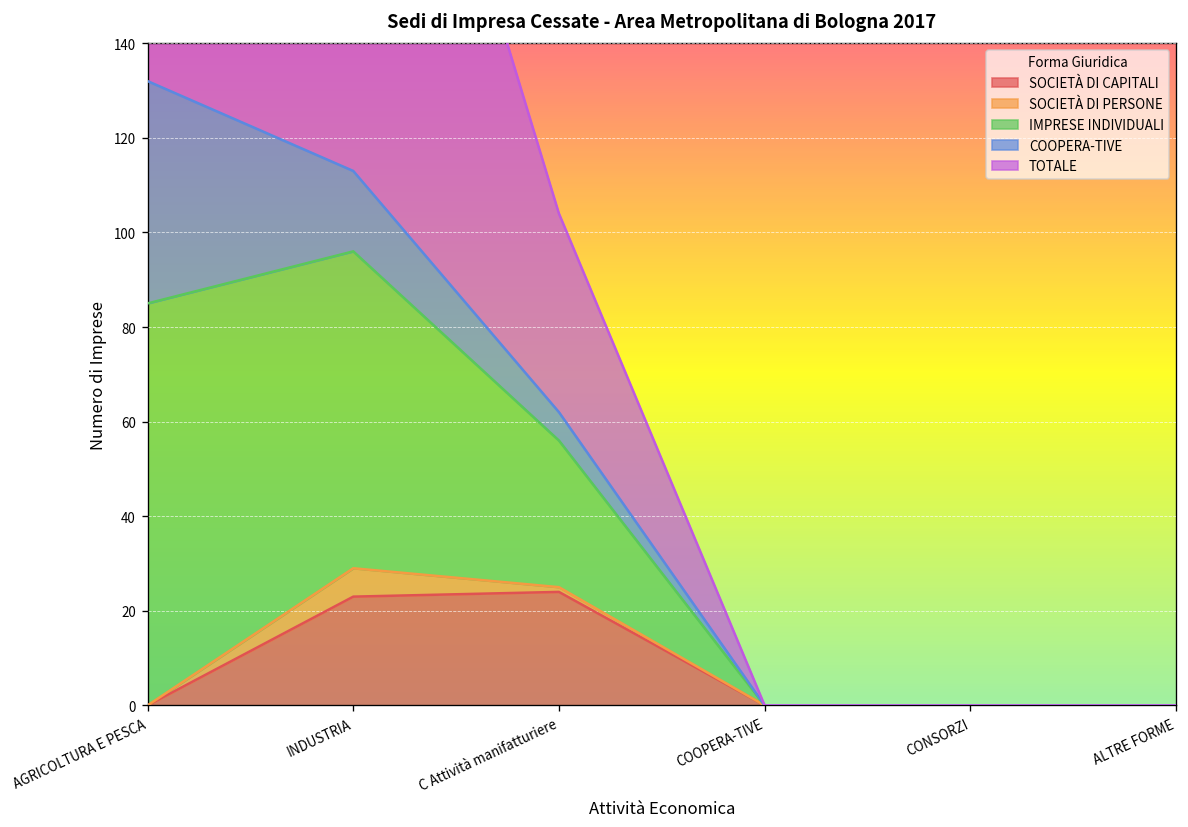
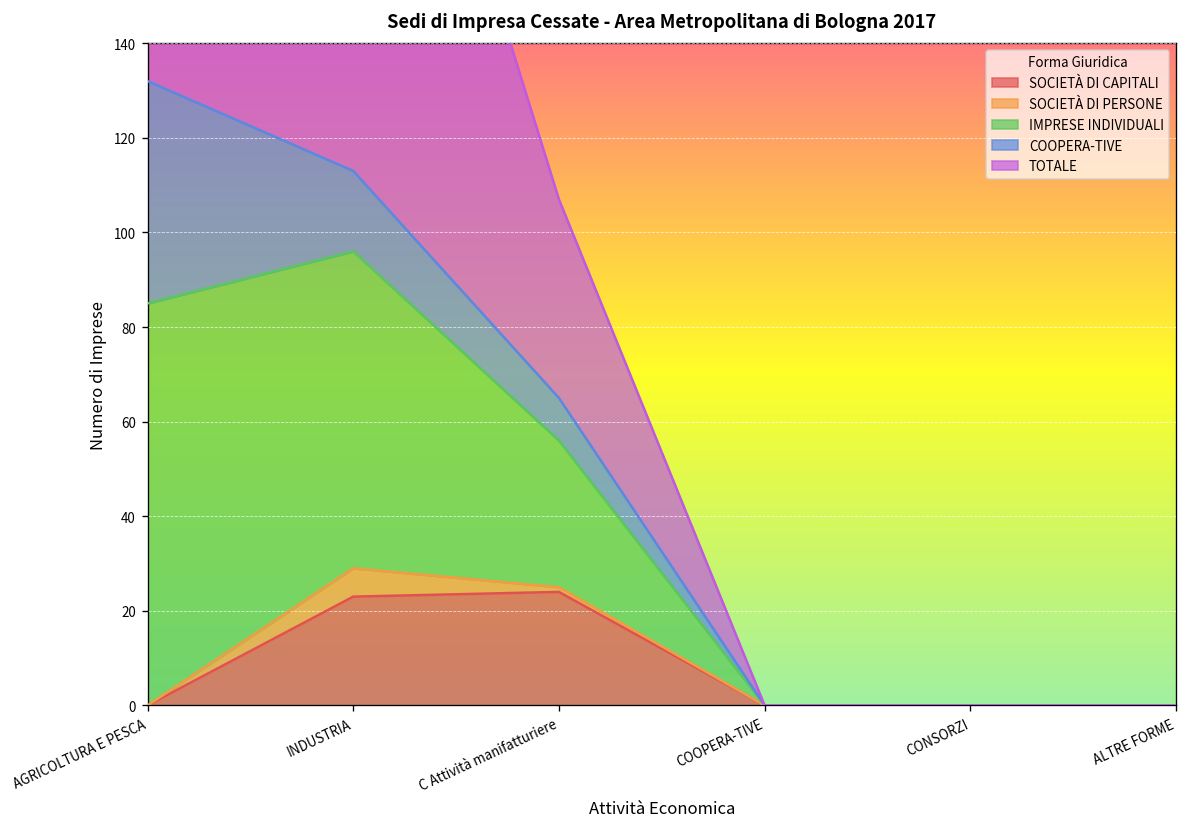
  {
    "SOCIETÀ DI CAPITALI": {
      "INDUSTRIA": 23,
      "C Attività manifatturiere": 24
    },
    "SOCIETÀ DI PERSONE": {
      "INDUSTRIA": 6,
      "C Attività manifatturiere": 1
    },
    "IMPRESE INDIVIDUALI": {
      "AGRICOLTURA E PESCA": 85,
      "INDUSTRIA": 67,
      "C Attività manifatturiere": 31
    },
    "COOPERA-TIVE": {
      "AGRICOLTURA E PESCA": 47,
      "INDUSTRIA": 17,
-     "C Attività manifatturiere": 6
+     "C Attività manifatturiere": 9
    },
    "TOTALE": {
      "C Attività manifatturiere": 42
    }
  }
